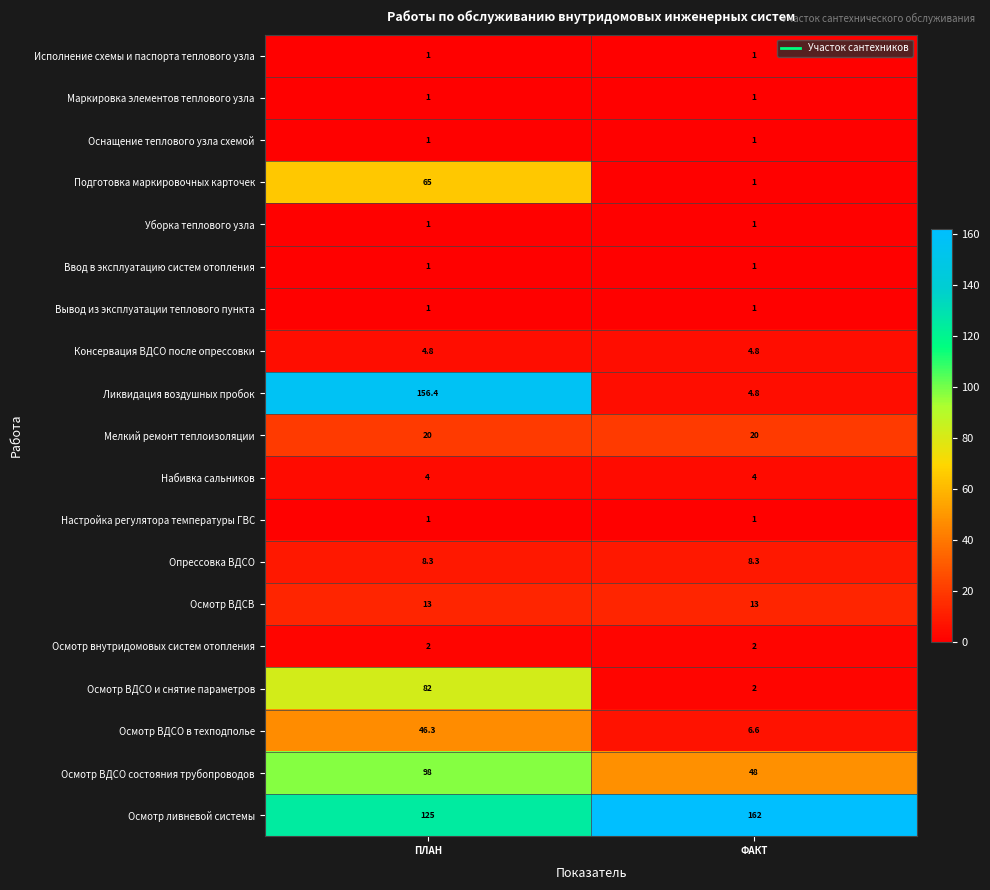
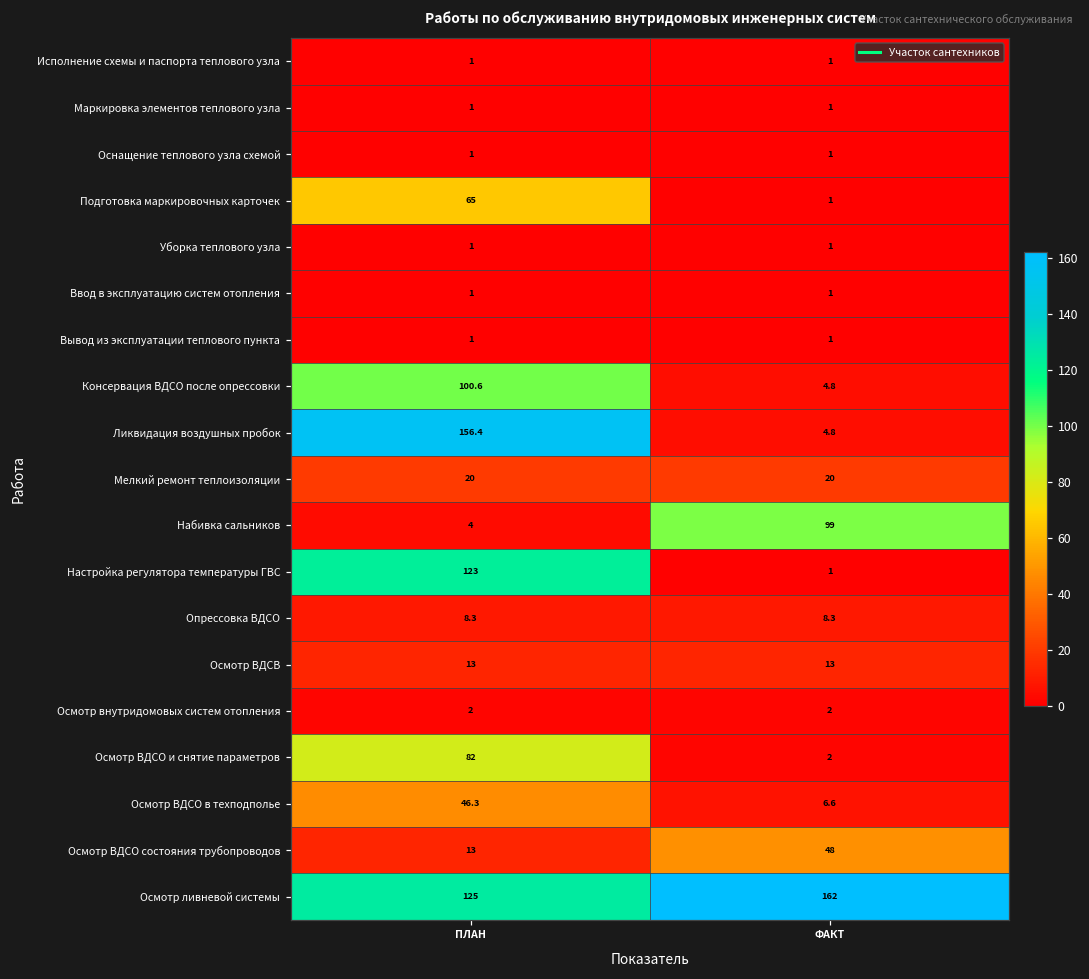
  {
    "Исполнение схемы и паспорта теплового узла": {
      "ПЛАН": 1,
      "ФАКТ": 1
    },
    "Маркировка элементов теплового узла": {
      "ПЛАН": 1,
      "ФАКТ": 1
    },
    "Оснащение теплового узла схемой": {
      "ПЛАН": 1,
      "ФАКТ": 1
    },
    "Подготовка маркировочных карточек": {
      "ПЛАН": 65,
      "ФАКТ": 1
    },
    "Уборка теплового узла": {
      "ПЛАН": 1,
      "ФАКТ": 1
    },
    "Ввод в эксплуатацию систем отопления": {
      "ПЛАН": 1,
      "ФАКТ": 1
    },
    "Вывод из эксплуатации теплового пункта": {
      "ПЛАН": 1,
      "ФАКТ": 1
    },
    "Консервация ВДСО после опрессовки": {
-     "ПЛАН": 4.8,
+     "ПЛАН": 100.6,
      "ФАКТ": 4.8
    },
    "Ликвидация воздушных пробок": {
      "ПЛАН": 156.4,
      "ФАКТ": 4.8
    },
    "Мелкий ремонт теплоизоляции": {
      "ПЛАН": 20,
      "ФАКТ": 20
    },
    "Набивка сальников": {
      "ПЛАН": 4,
-     "ФАКТ": 4
+     "ФАКТ": 99
    },
    "Настройка регулятора температуры ГВС": {
-     "ПЛАН": 1,
+     "ПЛАН": 123,
      "ФАКТ": 1
    },
    "Опрессовка ВДСО": {
      "ПЛАН": 8.3,
      "ФАКТ": 8.3
    },
    "Осмотр ВДСВ": {
      "ПЛАН": 13,
      "ФАКТ": 13
    },
    "Осмотр внутридомовых систем отопления": {
      "ПЛАН": 2,
      "ФАКТ": 2
    },
    "Осмотр ВДСО и снятие параметров": {
      "ПЛАН": 82,
      "ФАКТ": 2
    },
    "Осмотр ВДСО в техподполье": {
      "ПЛАН": 46.3,
      "ФАКТ": 6.6
    },
    "Осмотр ВДСО состояния трубопроводов": {
-     "ПЛАН": 98,
+     "ПЛАН": 13,
      "ФАКТ": 48
    },
    "Осмотр ливневой системы": {
      "ПЛАН": 125,
      "ФАКТ": 162
    }
  }
